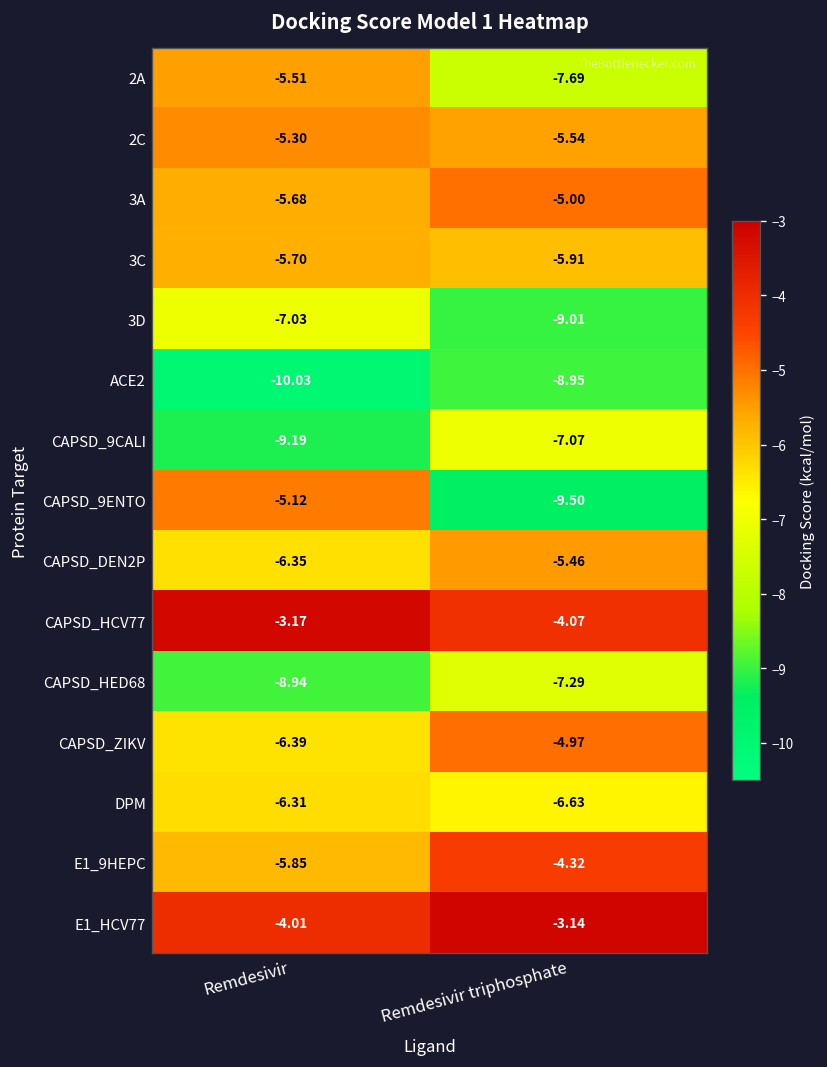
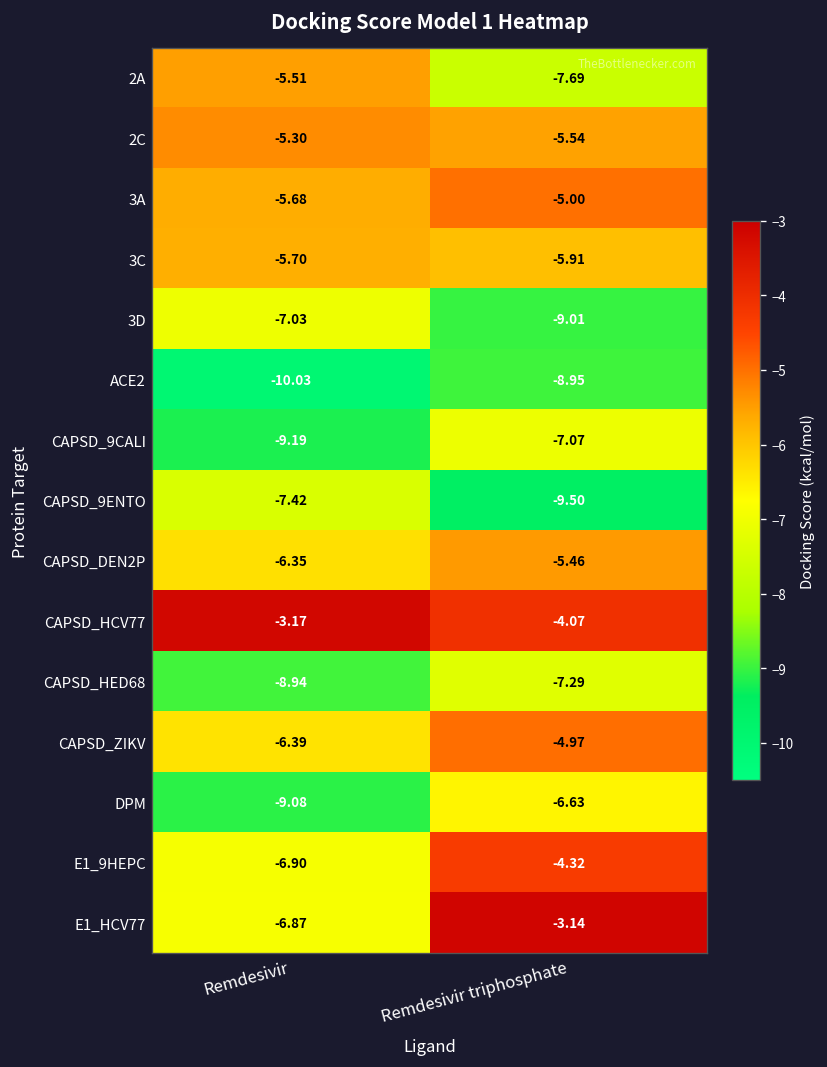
  {
    "2A": {
      "Remdesivir": -5.51
    },
    "2C": {
      "Remdesivir": -5.30,
      "Remdesivir triphosphate": -5.54
    },
    "3A": {
      "Remdesivir": -5.68,
      "Remdesivir triphosphate": -5.00
    },
    "3C": {
      "Remdesivir": -5.70,
      "Remdesivir triphosphate": -5.91
    },
    "3D": {
      "Remdesivir": -7.03,
      "Remdesivir triphosphate": -9.01
    },
    "ACE2": {
      "Remdesivir": -10.03,
      "Remdesivir triphosphate": -8.95
    },
    "CAPSD_9CALI": {
      "Remdesivir": -9.19,
      "Remdesivir triphosphate": -7.07
    },
    "CAPSD_9ENTO": {
-     "Remdesivir": -5.12,
+     "Remdesivir": -7.42,
      "Remdesivir triphosphate": -9.50
    },
    "CAPSD_DEN2P": {
      "Remdesivir": -6.35,
      "Remdesivir triphosphate": -5.46
    },
    "CAPSD_HCV77": {
      "Remdesivir": -3.17,
      "Remdesivir triphosphate": -4.07
    },
    "CAPSD_HED68": {
      "Remdesivir": -8.94,
      "Remdesivir triphosphate": -7.29
    },
    "CAPSD_ZIKV": {
      "Remdesivir": -6.39,
      "Remdesivir triphosphate": -4.97
    },
    "DPM": {
-     "Remdesivir": -6.31,
+     "Remdesivir": -9.08,
      "Remdesivir triphosphate": -6.63
    },
    "E1_9HEPC": {
-     "Remdesivir": -5.85,
+     "Remdesivir": -6.90,
      "Remdesivir triphosphate": -4.32
    },
    "E1_HCV77": {
-     "Remdesivir": -4.01,
+     "Remdesivir": -6.87,
      "Remdesivir triphosphate": -3.14
    }
  }
